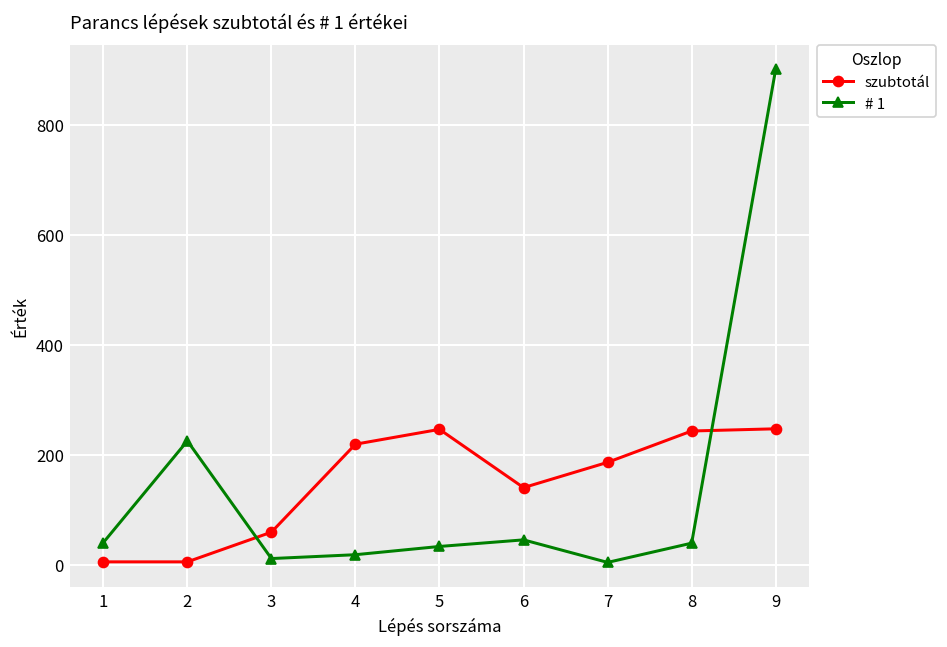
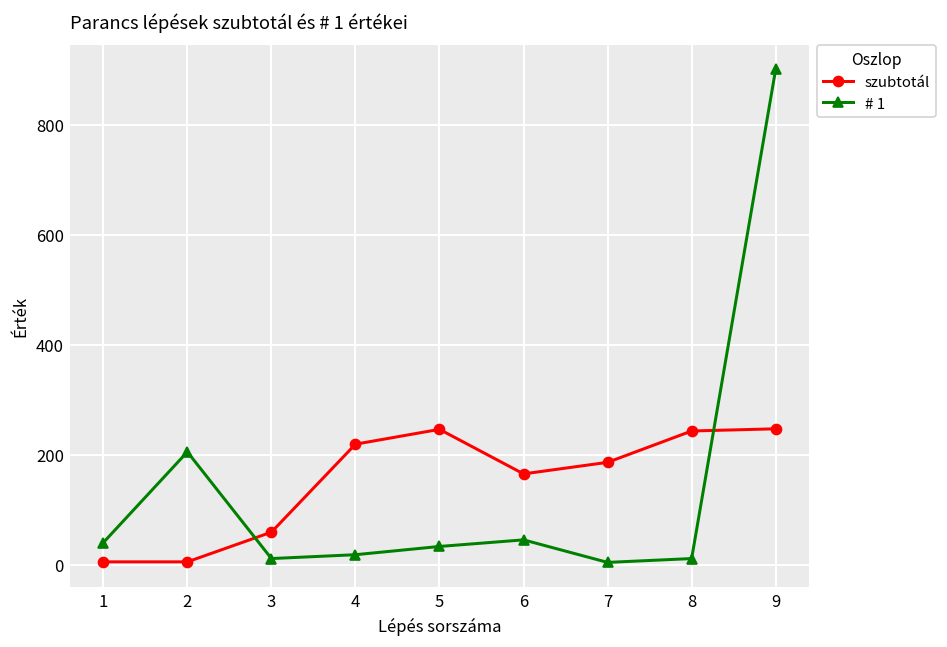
  {
    "szubtotál": {
      "1": 10,
      "2": 10,
      "3": 60,
      "4": 220,
      "5": 250,
-     "6": 140,
+     "6": 170,
      "7": 190,
      "8": 240,
      "9": 250
    },
    "# 1": {
      "1": 40,
-     "2": 230,
+     "2": 210,
      "3": 10,
      "4": 20,
      "5": 30,
      "6": 50,
      "7": 0,
-     "8": 40,
+     "8": 10,
      "9": 900
    }
  }
